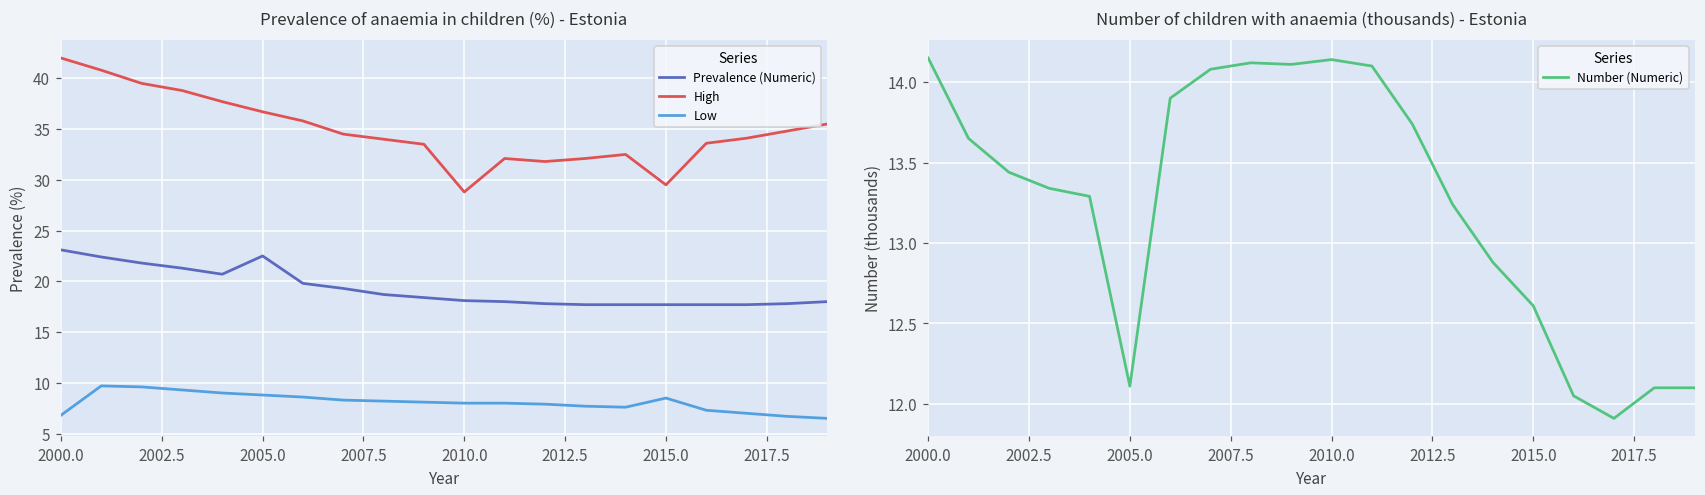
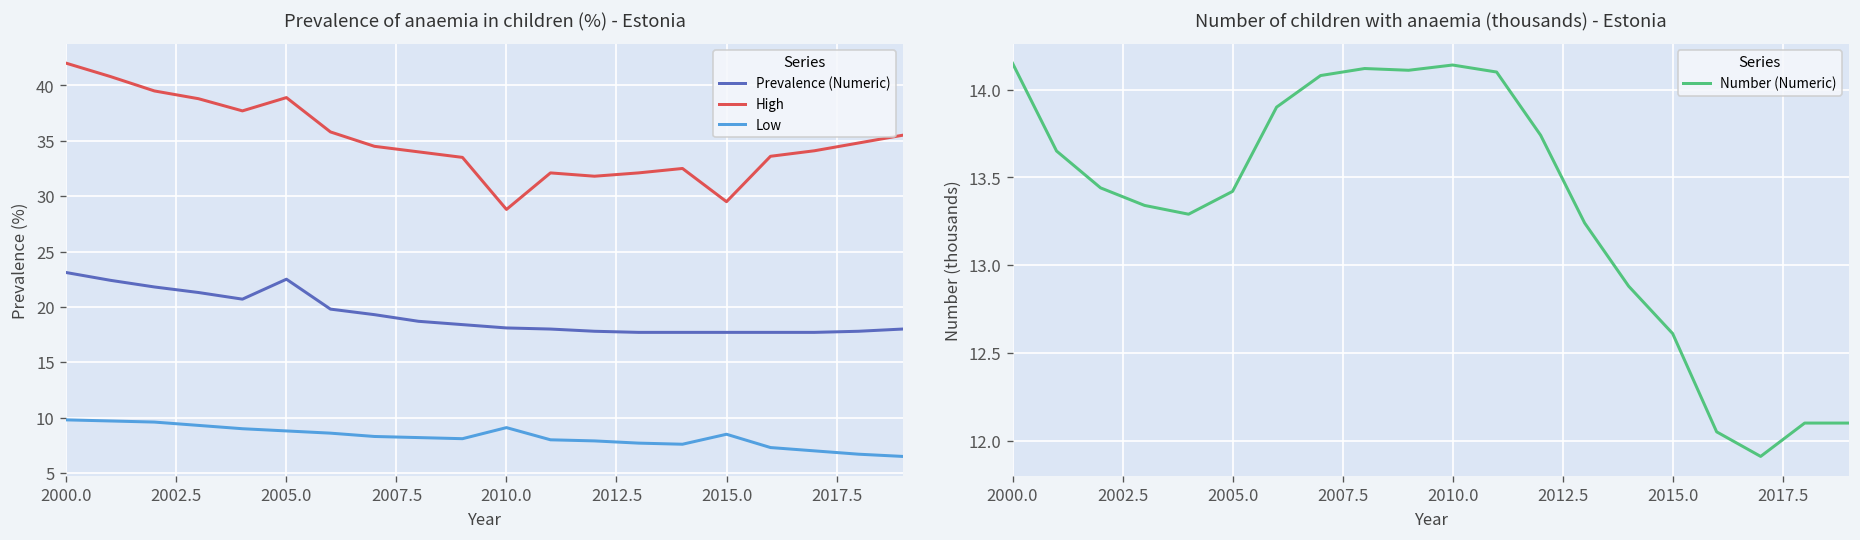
  {
    "Prevalence of anaemia in children (%) - Estonia": {
      "Prevalence (Numeric)": {
        "2000.0": 23,
        "2005.0": 23,
        "2010.0": 18,
        "2015.0": 18
      },
      "High": {
        "2000.0": 42,
-       "2005.0": 37,
+       "2005.0": 39,
        "2010.0": 29,
        "2015.0": 30
      },
      "Low": {
-       "2000.0": 7,
+       "2000.0": 10,
        "2005.0": 9,
-       "2010.0": 8,
+       "2010.0": 9,
        "2015.0": 9
      }
    },
    "Number of children with anaemia (thousands) - Estonia": {
      "2000.0": 14.15,
-     "2005.0": 12.11,
+     "2005.0": 13.42,
      "2010.0": 14.14,
      "2015.0": 12.61
    }
  }
